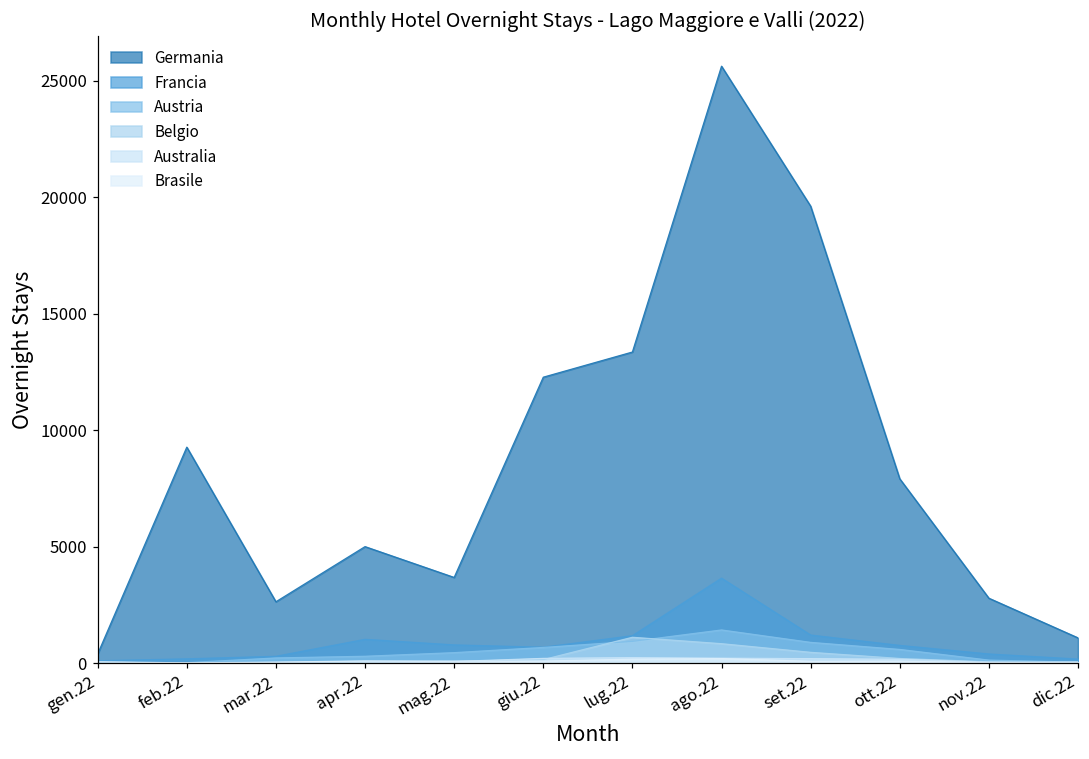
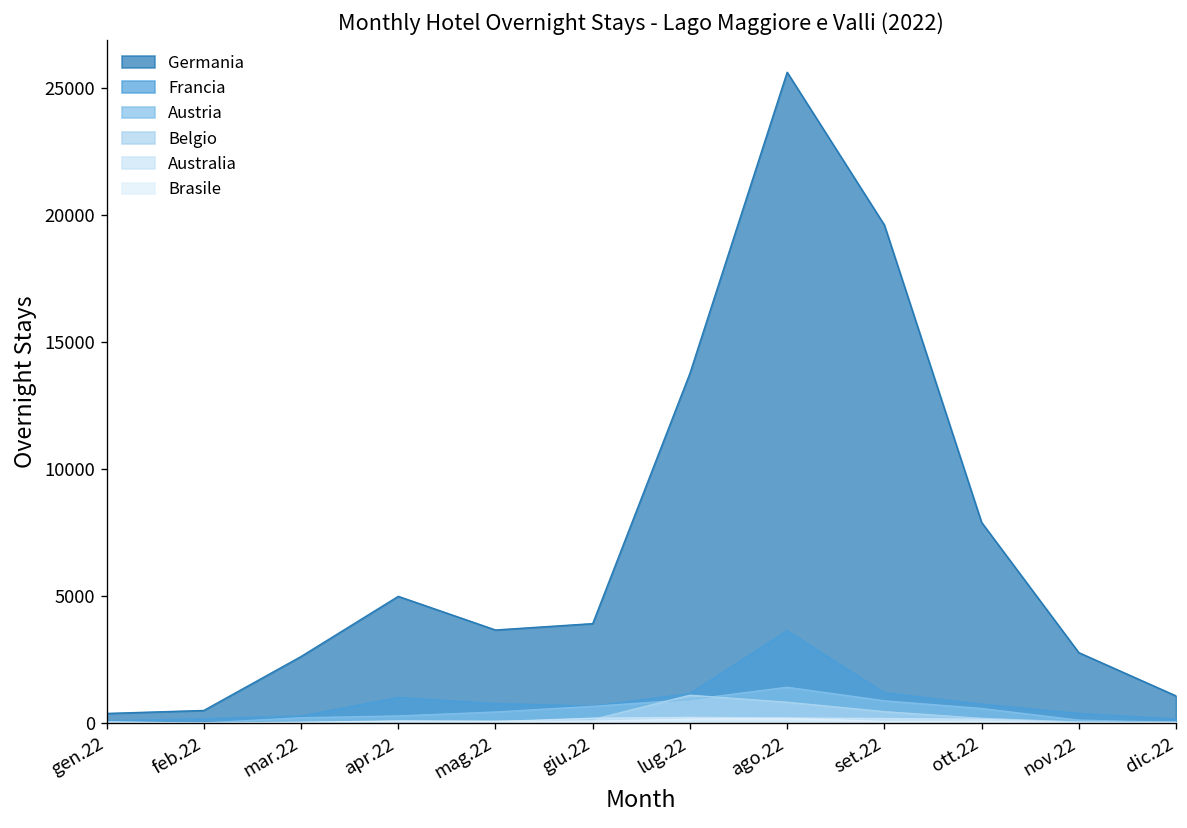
  {
    "Germania": {
      "gen.22": 400,
-     "feb.22": 9300,
+     "feb.22": 500,
      "mar.22": 2600,
      "apr.22": 5000,
      "mag.22": 3700,
-     "giu.22": 12300,
-     "lug.22": 13400,
+     "giu.22": 3900,
+     "lug.22": 13800,
      "ago.22": 25600,
      "set.22": 19600,
      "ott.22": 7900,
      "nov.22": 2800,
      "dic.22": 1100
    },
    "Francia": {
      "feb.22": 200,
      "apr.22": 1000,
      "mag.22": 800,
      "ago.22": 3600,
      "set.22": 1200,
      "ott.22": 800,
      "nov.22": 400,
      "dic.22": 200
    }
  }
